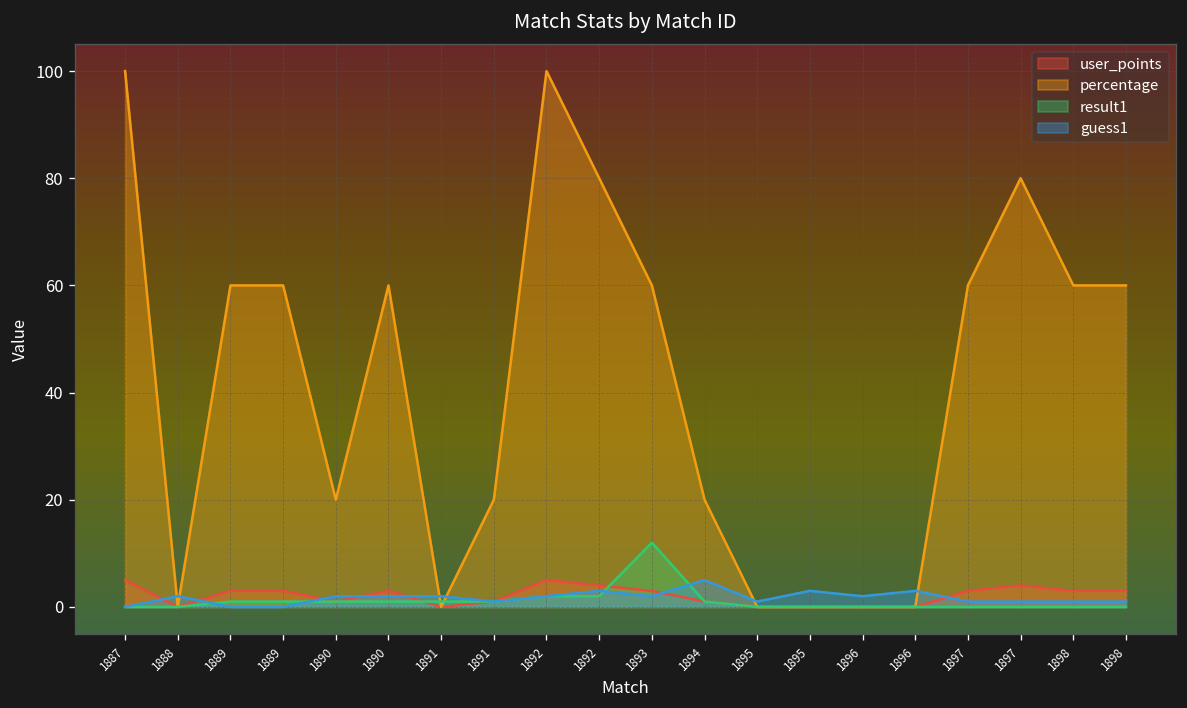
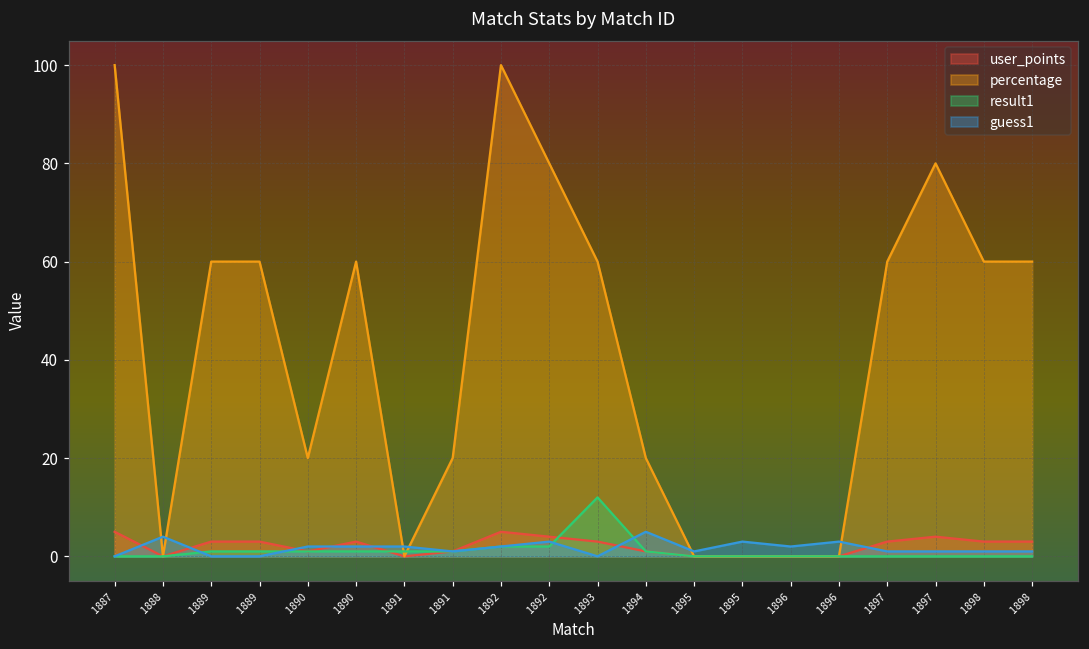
  {
    "result1": {
      "1893": 12
    },
    "guess1": {
-     "1888": 2,
-     "1893": 2,
+     "1888": 4,
+     "1893": 0,
      "1894": 5
    }
  }
